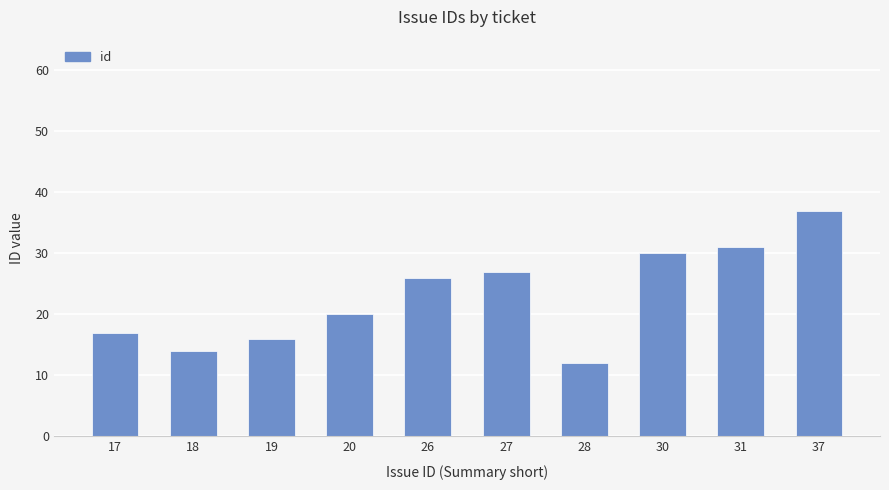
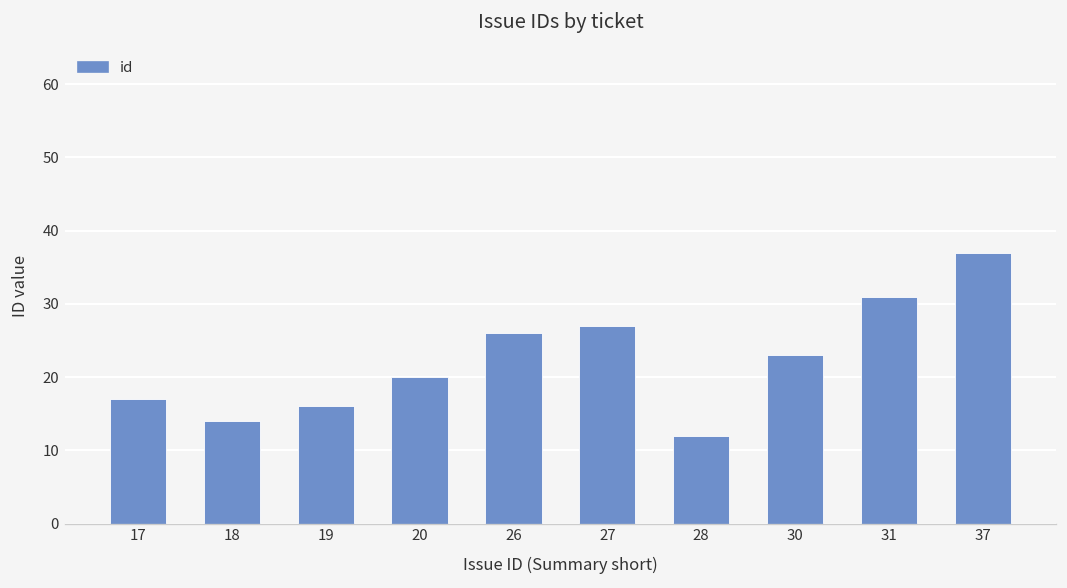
  {
    "17": 17,
    "18": 14,
    "19": 16,
    "20": 20,
    "26": 26,
    "27": 27,
    "28": 12,
-   "30": 30,
+   "30": 23,
    "31": 31,
    "37": 37
  }
